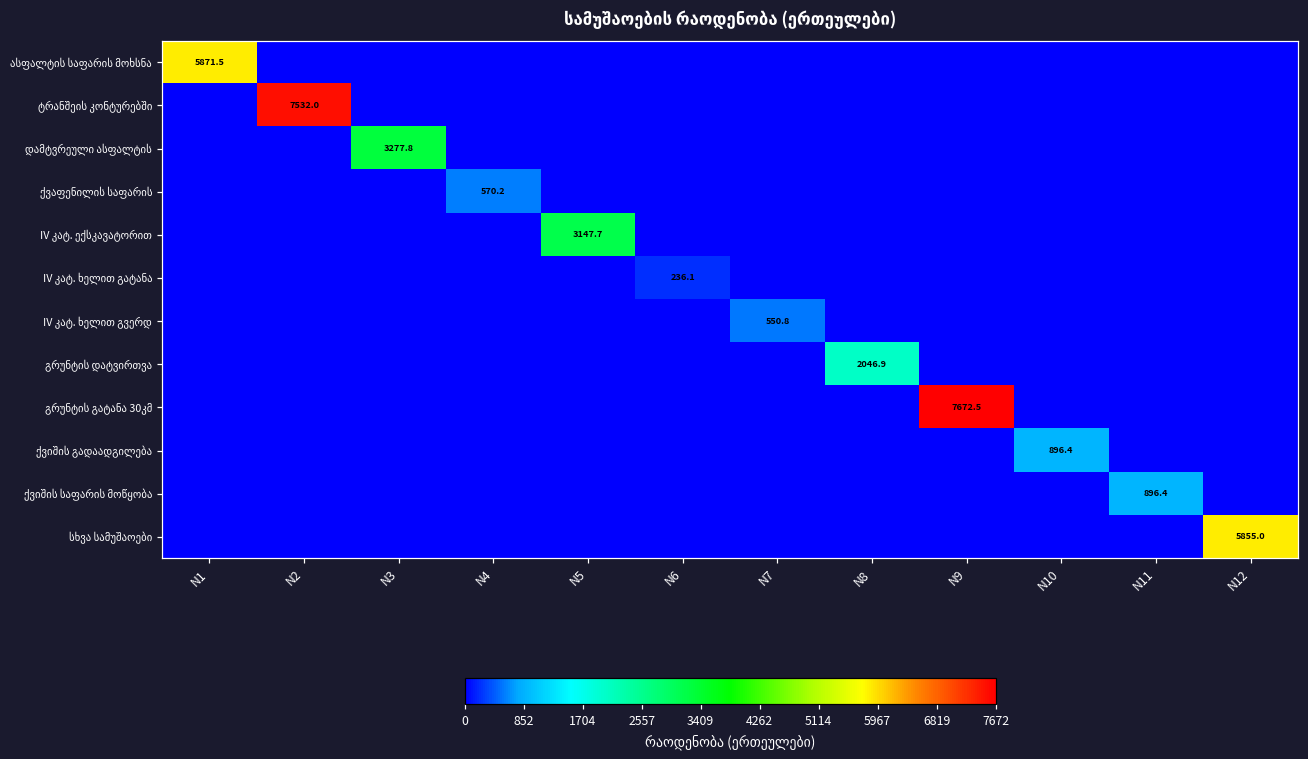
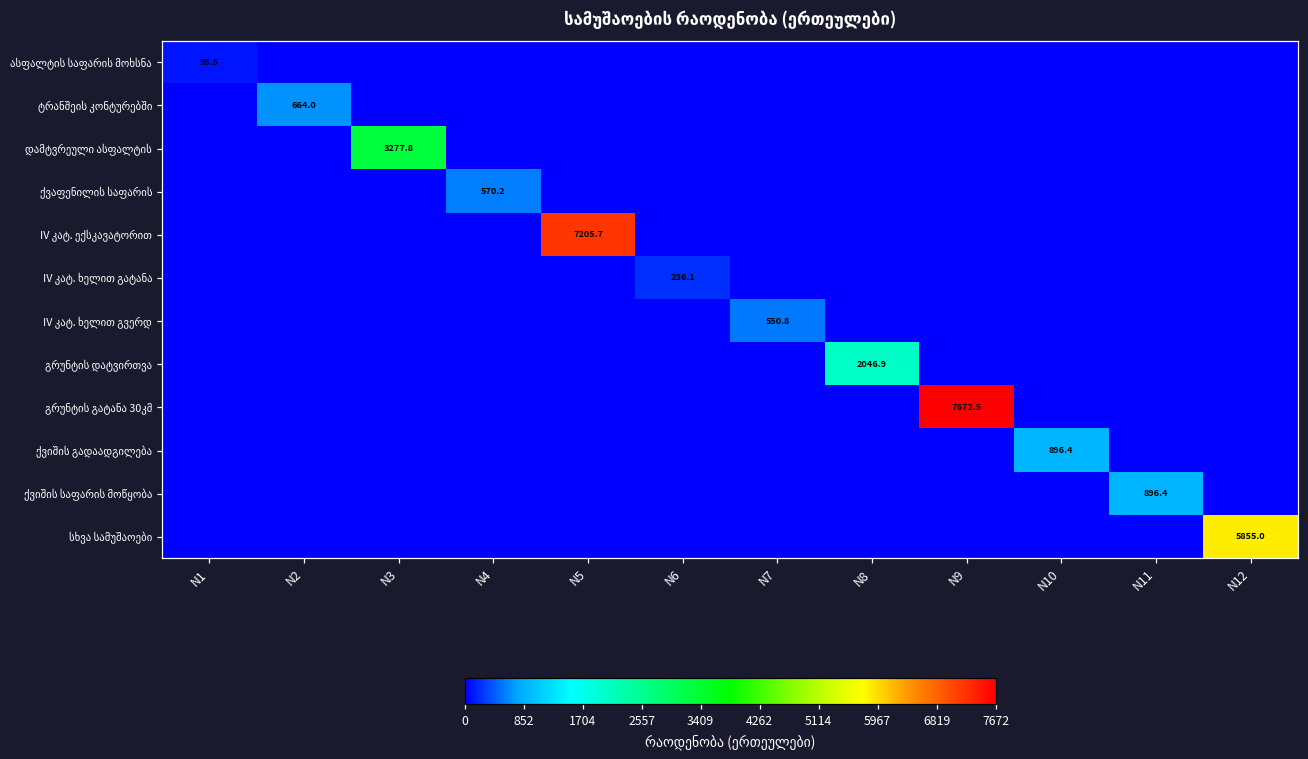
  {
    "ასფალტის საფარის მოხსნა": {
-     "N1": 5871.5
+     "N1": 95.5
    },
    "ტრანშეის კონტურებში": {
-     "N2": 7532.0
+     "N2": 664.0
    },
    "დამტვრეული ასფალტის": {
      "N3": 3277.8
    },
    "ქვაფენილის საფარის": {
      "N4": 570.2
    },
    "IV კატ. ექსკავატორით": {
-     "N5": 3147.7
+     "N5": 7205.7
    },
    "IV კატ. ხელით გატანა": {
      "N6": 236.1
    },
    "IV კატ. ხელით გვერდ": {
      "N7": 550.8
    },
    "გრუნტის დატვირთვა": {
      "N8": 2046.9
    },
    "გრუნტის გატანა 30კმ": {
      "N9": 7672.5
    },
    "ქვიშის გადაადგილება": {
      "N10": 896.4
    },
    "ქვიშის საფარის მოწყობა": {
      "N11": 896.4
    },
    "სხვა სამუშაოები": {
      "N12": 5855.0
    }
  }
